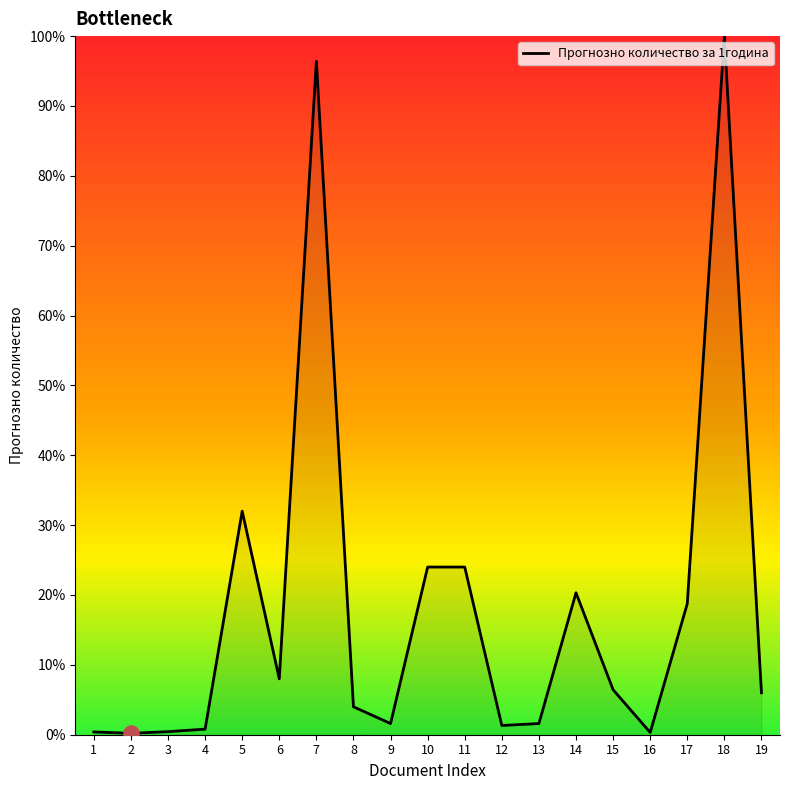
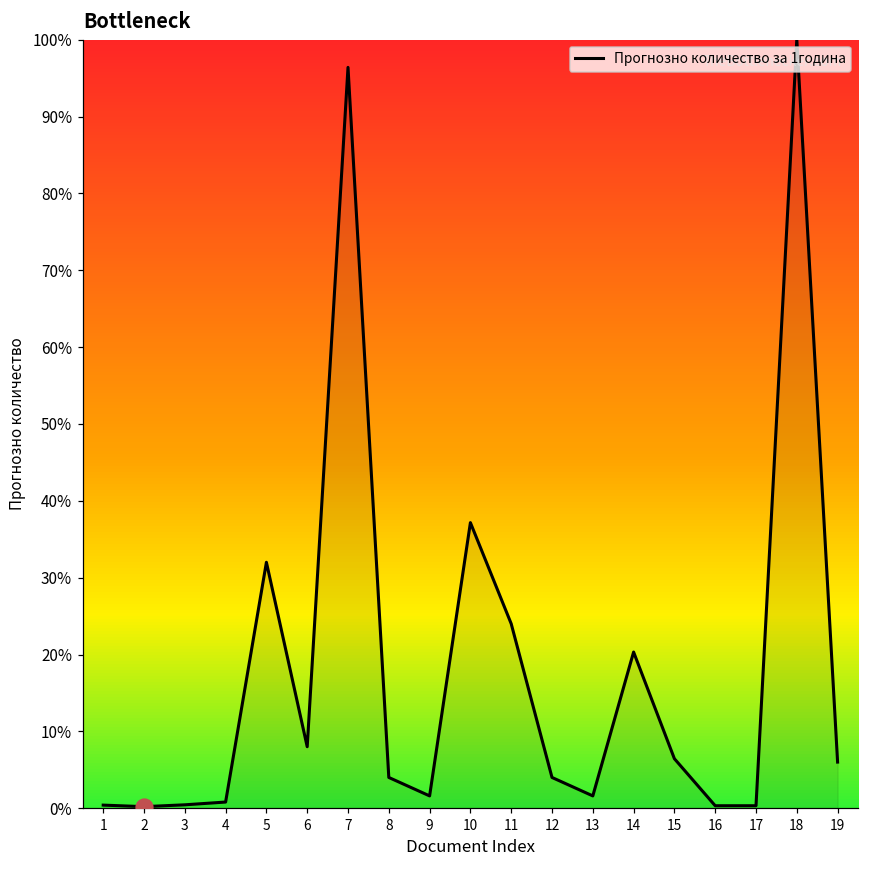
  {
    "Прогнозно количество за 1година": {
      "1": "0%",
      "3": "0%",
      "4": "1%",
      "5": "32%",
      "6": "8%",
      "7": "96%",
      "8": "4%",
      "9": "2%",
-     "10": "24%",
+     "10": "37%",
      "11": "24%",
-     "12": "1%",
+     "12": "4%",
      "13": "2%",
      "14": "20%",
      "15": "6%",
      "16": "0%",
-     "17": "19%",
+     "17": "0%",
      "18": "100%",
      "19": "6%"
    }
  }
